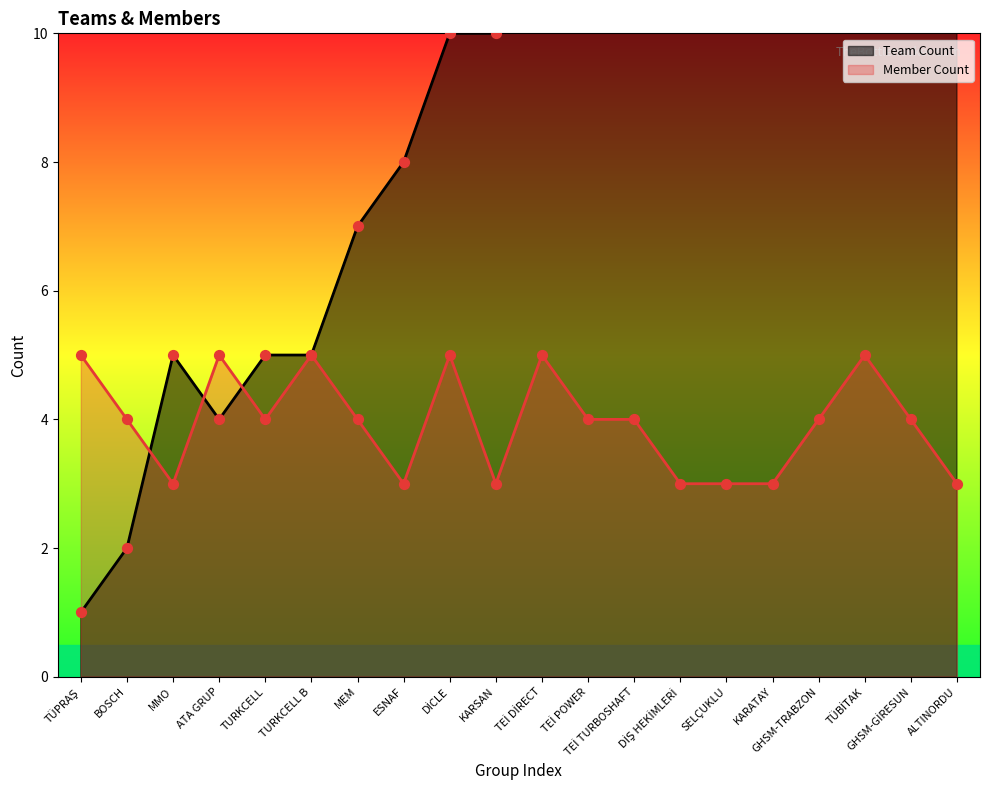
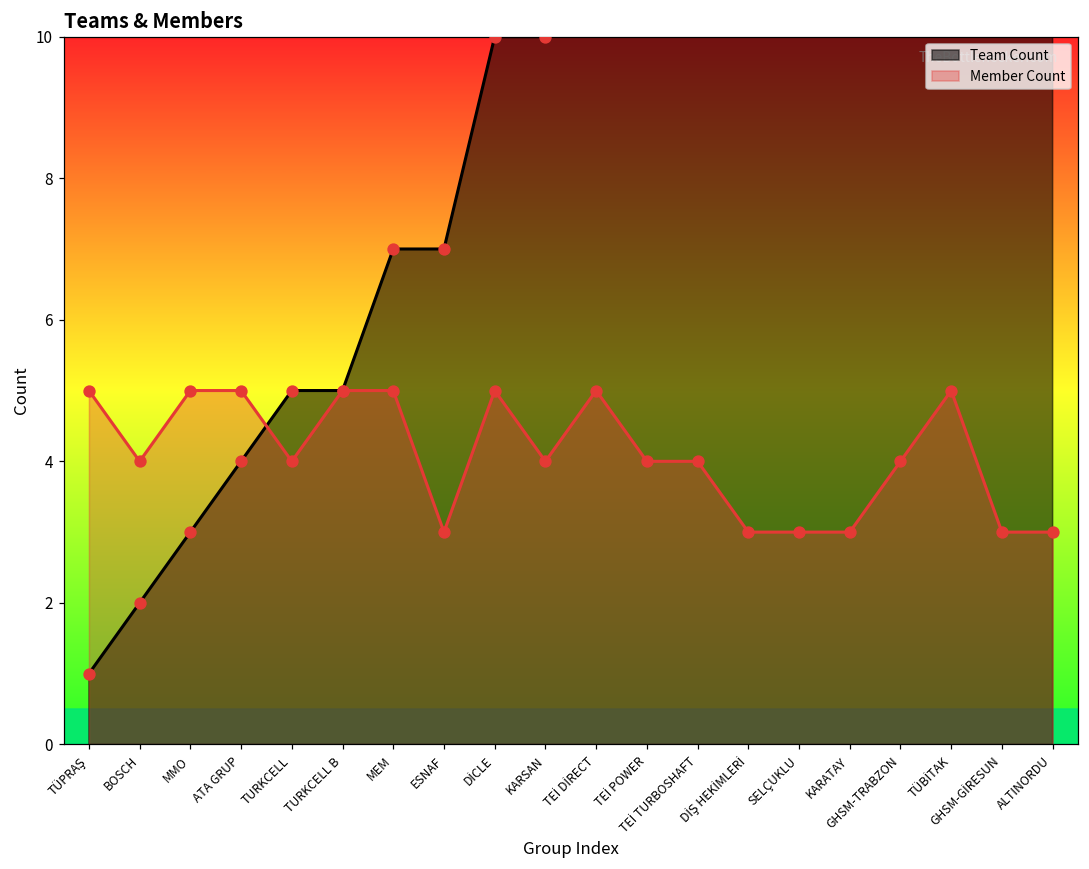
  {
    "Team Count": {
      "TÜPRAŞ": 1,
      "BOSCH": 2,
-     "MMO": 5,
+     "MMO": 3,
      "ATA GRUP": 4,
      "TURKCELL": 5,
      "MEM": 7,
-     "ESNAF": 8,
+     "ESNAF": 7,
      "DİCLE": 10,
      "KARSAN": 10
    },
    "Member Count": {
      "TÜPRAŞ": 5,
      "BOSCH": 4,
-     "MMO": 3,
+     "MMO": 5,
      "ATA GRUP": 5,
      "TURKCELL": 4,
-     "MEM": 4,
+     "MEM": 5,
      "ESNAF": 3,
      "DİCLE": 5,
-     "KARSAN": 3,
+     "KARSAN": 4,
      "TEİ DİRECT": 5,
      "TEİ POWER": 4,
      "TEİ TURBOSHAFT": 4,
      "DİŞ HEKİMLERİ": 3,
      "SELÇUKLU": 3,
      "KARATAY": 3,
      "GHSM-TRABZON": 4,
      "TÜBİTAK": 5,
-     "GHSM-GİRESUN": 4,
+     "GHSM-GİRESUN": 3,
      "ALTINORDU": 3
    }
  }
